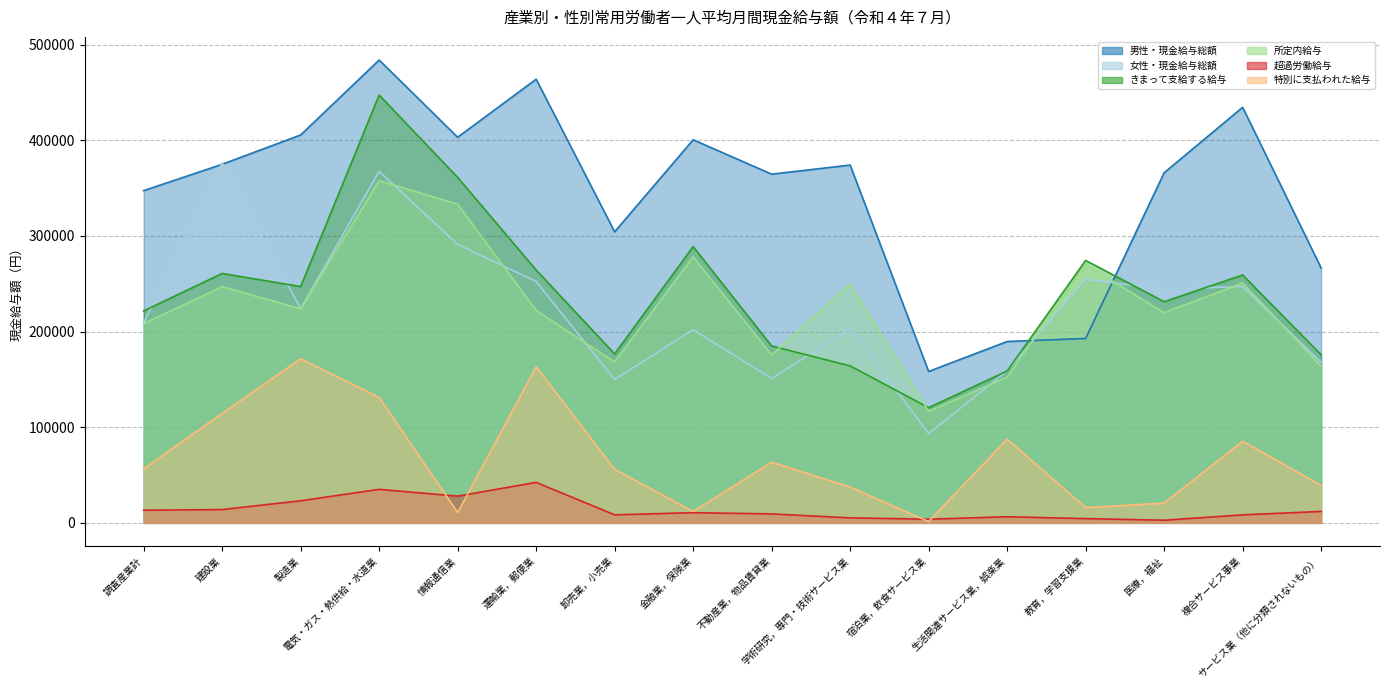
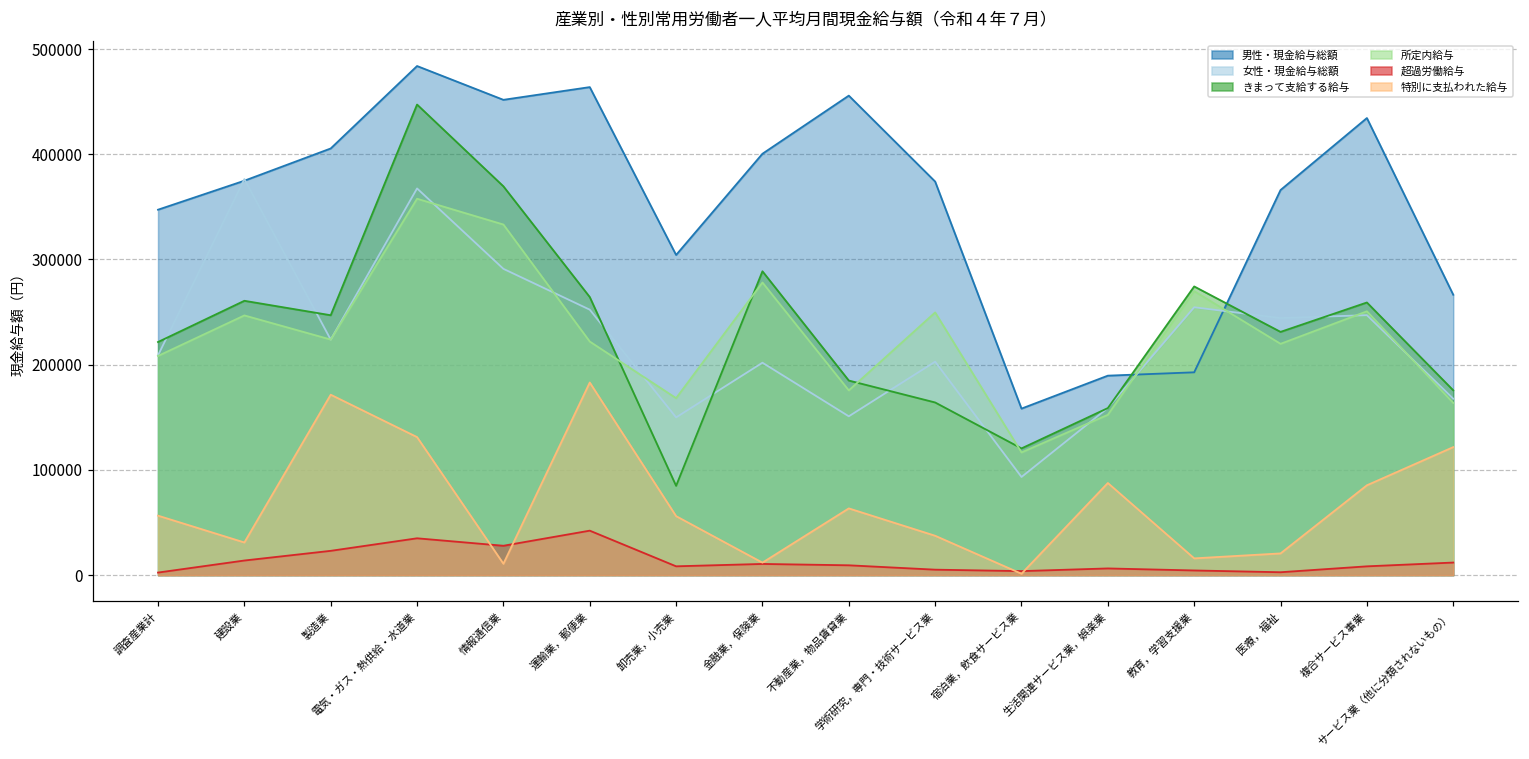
  {
    "男性・現金給与総額": {
      "調査産業計": 350000,
      "製造業": 410000,
      "電気・ガス・熱供給・水道業": 480000,
-     "情報通信業": 400000,
+     "情報通信業": 450000,
      "運輸業，郵便業": 460000,
      "卸売業，小売業": 300000,
      "金融業，保険業": 400000,
-     "不動産業，物品賃貸業": 360000,
+     "不動産業，物品賃貸業": 460000,
      "学術研究，専門・技術サービス業": 370000,
      "宿泊業，飲食サービス業": 160000,
      "生活関連サービス業，娯楽業": 190000,
      "教育，学習支援業": 190000,
      "医療，福祉": 370000,
      "複合サービス事業": 430000,
      "サービス業（他に分類されないもの）": 270000
    },
    "きまって支給する給与": {
      "調査産業計": 220000,
      "建設業": 260000,
      "製造業": 250000,
      "電気・ガス・熱供給・水道業": 450000,
-     "情報通信業": 360000,
+     "情報通信業": 370000,
      "運輸業，郵便業": 260000,
-     "卸売業，小売業": 180000,
+     "卸売業，小売業": 80000,
      "金融業，保険業": 290000,
      "不動産業，物品賃貸業": 180000,
      "学術研究，専門・技術サービス業": 160000,
      "宿泊業，飲食サービス業": 120000,
      "教育，学習支援業": 270000,
      "医療，福祉": 230000,
      "複合サービス事業": 260000,
      "サービス業（他に分類されないもの）": 180000
    },
    "超過労働給与": {
-     "調査産業計": 10000,
+     "調査産業計": 0,
      "建設業": 10000,
      "製造業": 20000,
      "電気・ガス・熱供給・水道業": 40000,
      "情報通信業": 30000,
      "運輸業，郵便業": 40000,
      "卸売業，小売業": 10000,
      "不動産業，物品賃貸業": 10000,
      "学術研究，専門・技術サービス業": 10000,
      "生活関連サービス業，娯楽業": 10000,
      "教育，学習支援業": 0,
      "医療，福祉": 0,
      "複合サービス事業": 10000,
      "サービス業（他に分類されないもの）": 10000
    },
    "特別に支払われた給与": {
      "調査産業計": 60000,
-     "建設業": 110000,
+     "建設業": 30000,
      "製造業": 170000,
      "電気・ガス・熱供給・水道業": 130000,
      "情報通信業": 10000,
-     "運輸業，郵便業": 160000,
+     "運輸業，郵便業": 180000,
      "卸売業，小売業": 60000,
      "不動産業，物品賃貸業": 60000,
      "学術研究，専門・技術サービス業": 40000,
      "生活関連サービス業，娯楽業": 90000,
      "教育，学習支援業": 20000,
      "医療，福祉": 20000,
      "複合サービス事業": 90000,
-     "サービス業（他に分類されないもの）": 40000
+     "サービス業（他に分類されないもの）": 120000
    }
  }
